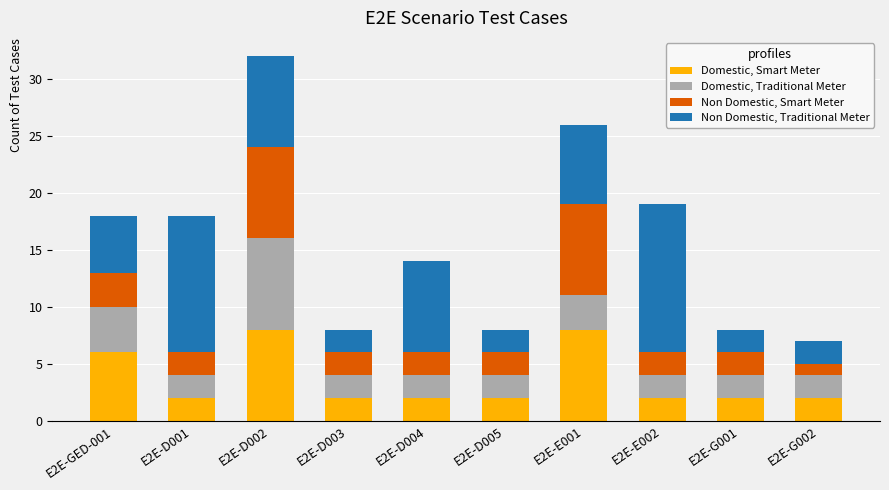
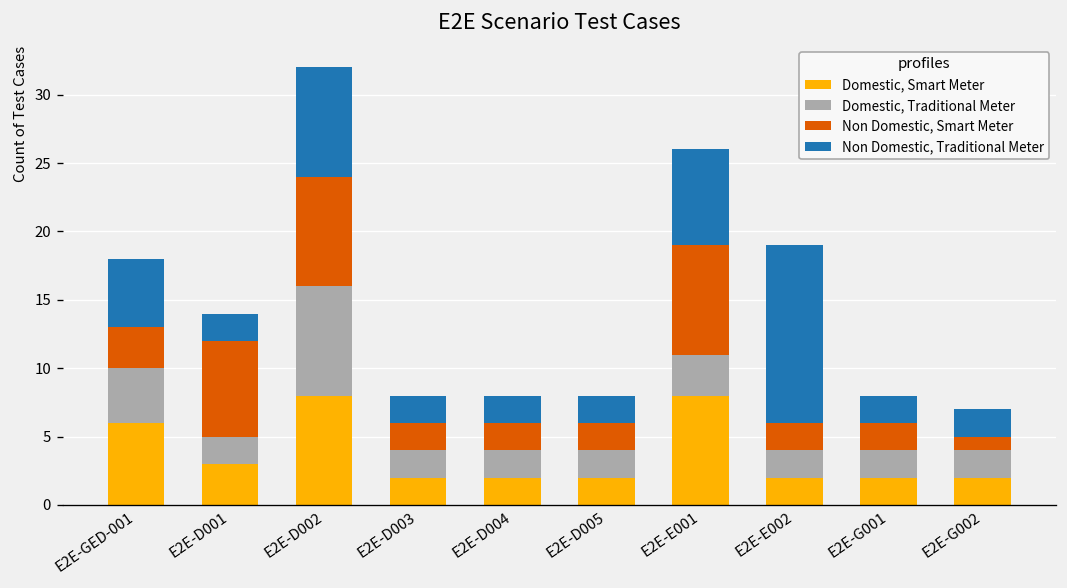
  {
    "Domestic, Smart Meter": {
      "E2E-GED-001": 6,
-     "E2E-D001": 2,
+     "E2E-D001": 3,
      "E2E-D002": 8,
      "E2E-D003": 2,
      "E2E-D004": 2,
      "E2E-D005": 2,
      "E2E-E001": 8,
      "E2E-E002": 2,
      "E2E-G001": 2,
      "E2E-G002": 2
    },
    "Domestic, Traditional Meter": {
      "E2E-GED-001": 4,
      "E2E-D001": 2,
      "E2E-D002": 8,
      "E2E-D003": 2,
      "E2E-D004": 2,
      "E2E-D005": 2,
      "E2E-E001": 3,
      "E2E-E002": 2,
      "E2E-G001": 2,
      "E2E-G002": 2
    },
    "Non Domestic, Smart Meter": {
      "E2E-GED-001": 3,
-     "E2E-D001": 2,
+     "E2E-D001": 7,
      "E2E-D002": 8,
      "E2E-D003": 2,
      "E2E-D004": 2,
      "E2E-D005": 2,
      "E2E-E001": 8,
      "E2E-E002": 2,
      "E2E-G001": 2,
      "E2E-G002": 1
    },
    "Non Domestic, Traditional Meter": {
      "E2E-GED-001": 5,
-     "E2E-D001": 12,
+     "E2E-D001": 2,
      "E2E-D002": 8,
      "E2E-D003": 2,
-     "E2E-D004": 8,
+     "E2E-D004": 2,
      "E2E-D005": 2,
      "E2E-E001": 7,
      "E2E-E002": 13,
      "E2E-G001": 2,
      "E2E-G002": 2
    }
  }
